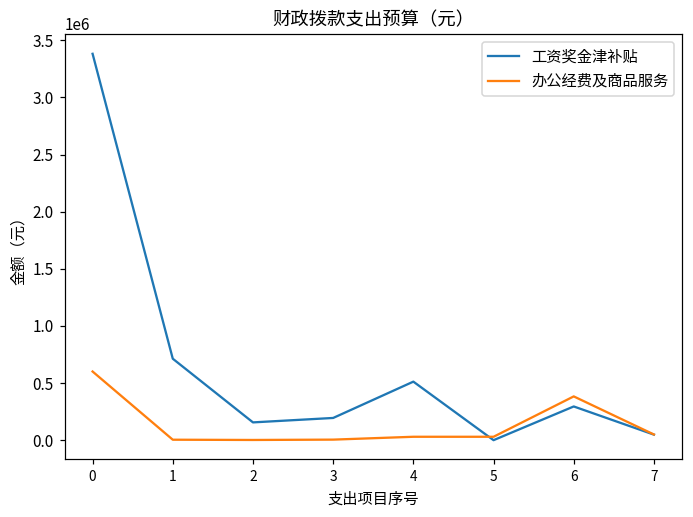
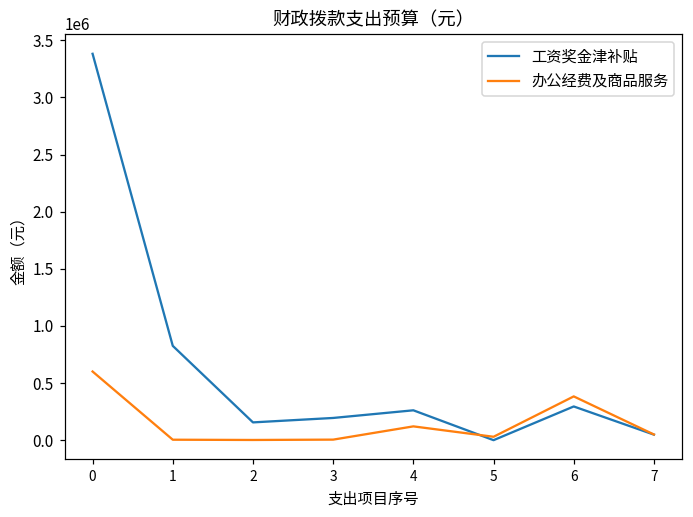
  {
    "工资奖金津补贴": {
      "0": 3380000,
-     "1": 710000,
+     "1": 830000,
      "2": 160000,
      "3": 190000,
-     "4": 510000,
+     "4": 260000,
      "5": 0,
      "6": 300000
    },
    "办公经费及商品服务": {
      "0": 600000,
      "1": 0,
      "2": 0,
      "3": 10000,
-     "4": 30000,
+     "4": 120000,
      "5": 30000,
      "6": 380000
    }
  }
